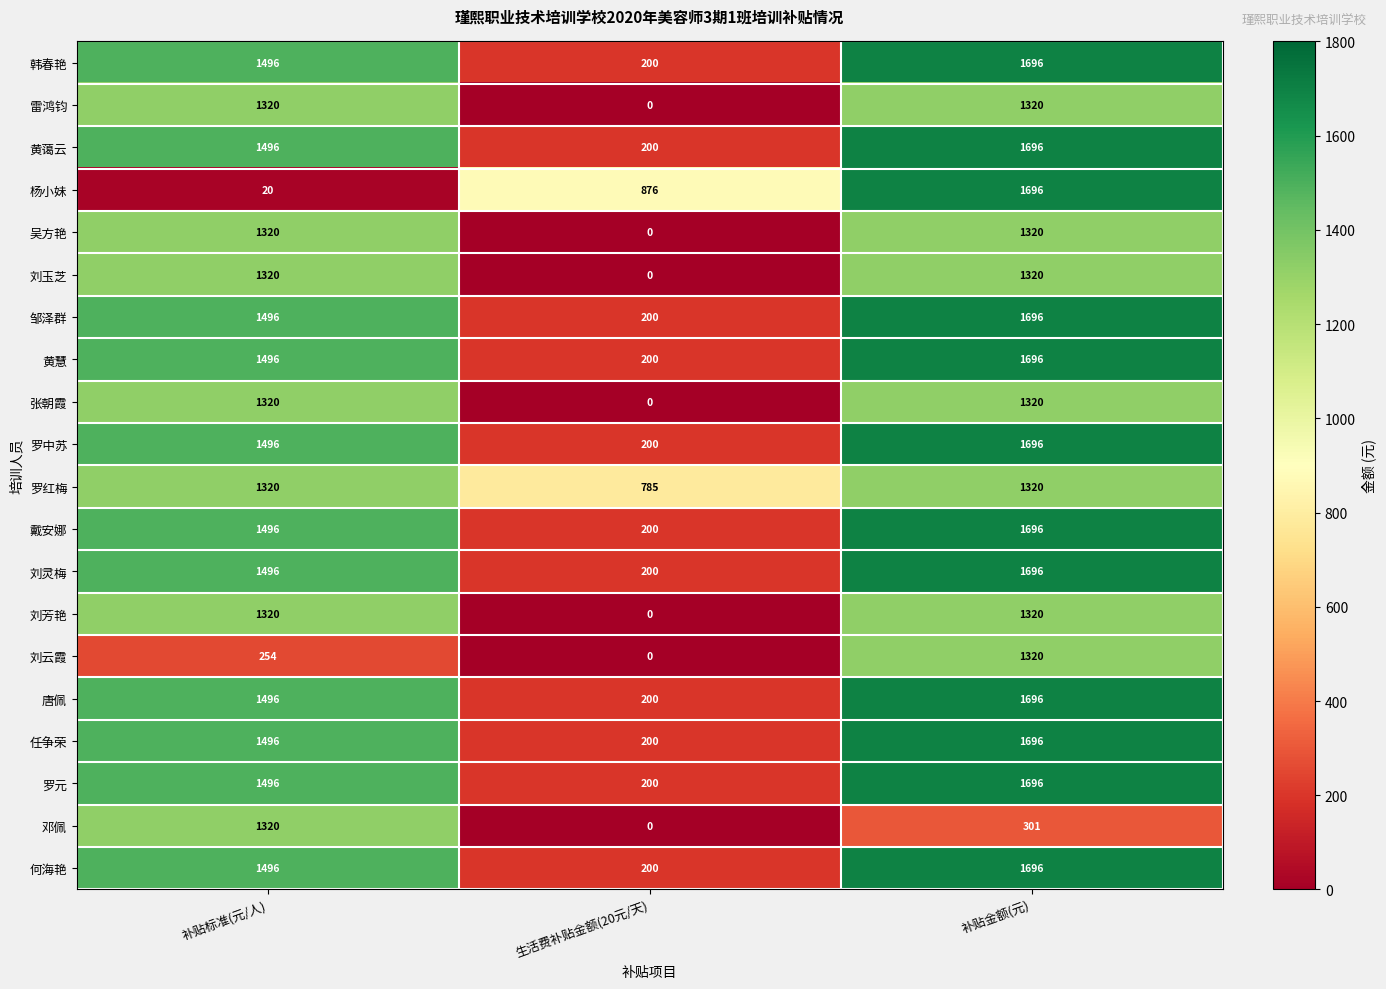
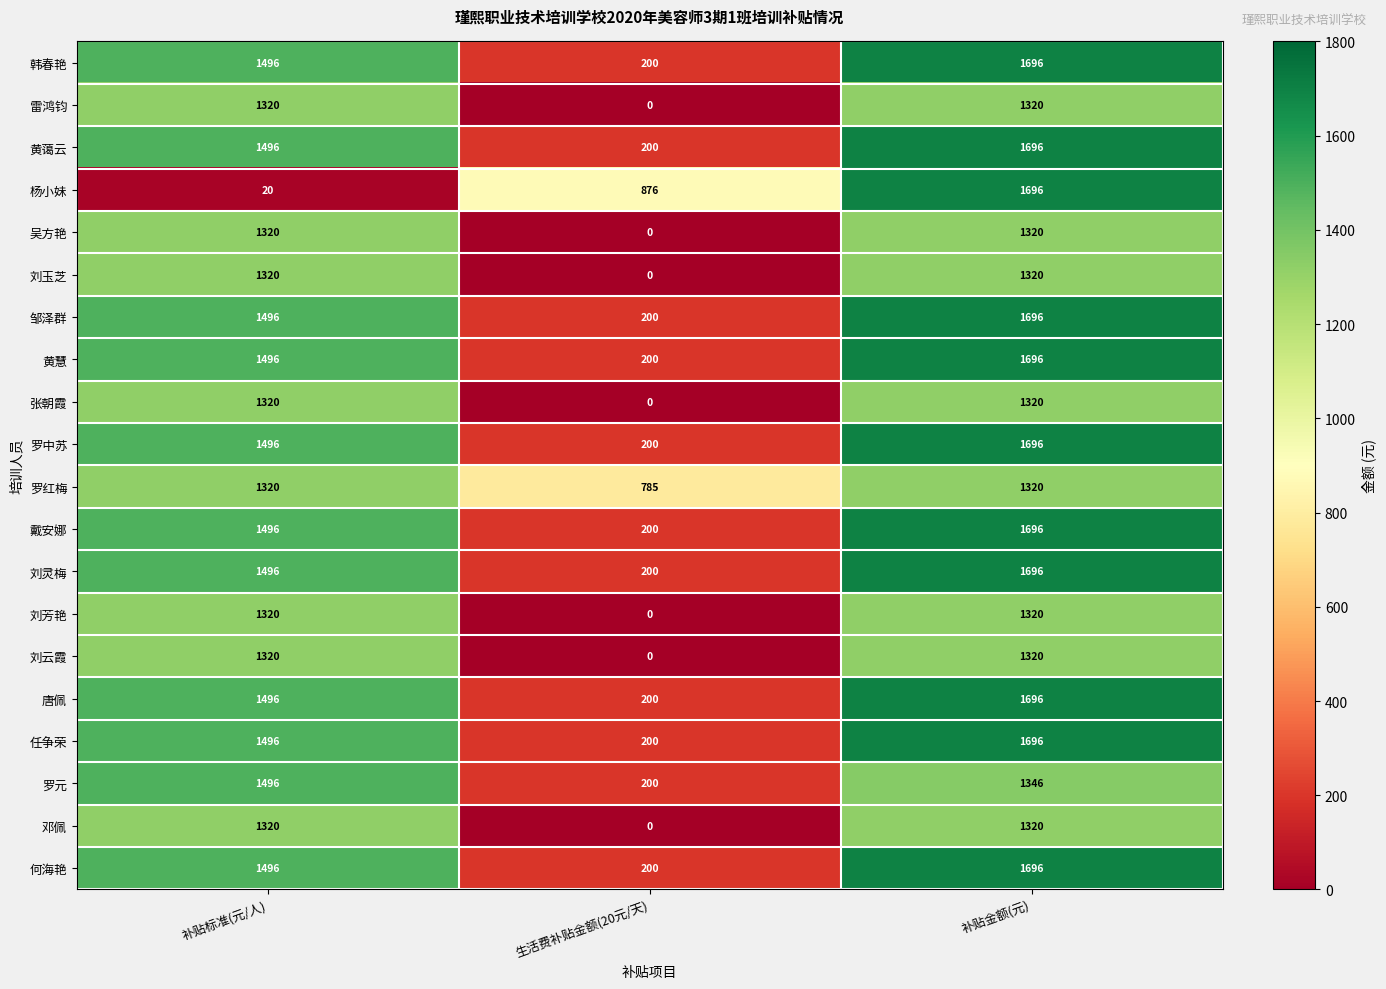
  {
    "韩春艳": {
      "补贴标准(元/人)": 1496,
      "生活费补贴金额(20元/天)": 200,
      "补贴金额(元)": 1696
    },
    "雷鸿钧": {
      "补贴标准(元/人)": 1320,
      "生活费补贴金额(20元/天)": 0,
      "补贴金额(元)": 1320
    },
    "黄蔼云": {
      "补贴标准(元/人)": 1496,
      "生活费补贴金额(20元/天)": 200,
      "补贴金额(元)": 1696
    },
    "杨小妹": {
      "补贴标准(元/人)": 20,
      "生活费补贴金额(20元/天)": 876,
      "补贴金额(元)": 1696
    },
    "吴方艳": {
      "补贴标准(元/人)": 1320,
      "生活费补贴金额(20元/天)": 0,
      "补贴金额(元)": 1320
    },
    "刘玉芝": {
      "补贴标准(元/人)": 1320,
      "生活费补贴金额(20元/天)": 0,
      "补贴金额(元)": 1320
    },
    "邹泽群": {
      "补贴标准(元/人)": 1496,
      "生活费补贴金额(20元/天)": 200,
      "补贴金额(元)": 1696
    },
    "黄慧": {
      "补贴标准(元/人)": 1496,
      "生活费补贴金额(20元/天)": 200,
      "补贴金额(元)": 1696
    },
    "张朝霞": {
      "补贴标准(元/人)": 1320,
      "生活费补贴金额(20元/天)": 0,
      "补贴金额(元)": 1320
    },
    "罗中苏": {
      "补贴标准(元/人)": 1496,
      "生活费补贴金额(20元/天)": 200,
      "补贴金额(元)": 1696
    },
    "罗红梅": {
      "补贴标准(元/人)": 1320,
      "生活费补贴金额(20元/天)": 785,
      "补贴金额(元)": 1320
    },
    "戴安娜": {
      "补贴标准(元/人)": 1496,
      "生活费补贴金额(20元/天)": 200,
      "补贴金额(元)": 1696
    },
    "刘灵梅": {
      "补贴标准(元/人)": 1496,
      "生活费补贴金额(20元/天)": 200,
      "补贴金额(元)": 1696
    },
    "刘芳艳": {
      "补贴标准(元/人)": 1320,
      "生活费补贴金额(20元/天)": 0,
      "补贴金额(元)": 1320
    },
    "刘云霞": {
-     "补贴标准(元/人)": 254,
+     "补贴标准(元/人)": 1320,
      "生活费补贴金额(20元/天)": 0,
      "补贴金额(元)": 1320
    },
    "唐佩": {
      "补贴标准(元/人)": 1496,
      "生活费补贴金额(20元/天)": 200,
      "补贴金额(元)": 1696
    },
    "任争荣": {
      "补贴标准(元/人)": 1496,
      "生活费补贴金额(20元/天)": 200,
      "补贴金额(元)": 1696
    },
    "罗元": {
      "补贴标准(元/人)": 1496,
      "生活费补贴金额(20元/天)": 200,
-     "补贴金额(元)": 1696
+     "补贴金额(元)": 1346
    },
    "邓佩": {
      "补贴标准(元/人)": 1320,
      "生活费补贴金额(20元/天)": 0,
-     "补贴金额(元)": 301
+     "补贴金额(元)": 1320
    },
    "何海艳": {
      "补贴标准(元/人)": 1496,
      "生活费补贴金额(20元/天)": 200,
      "补贴金额(元)": 1696
    }
  }
